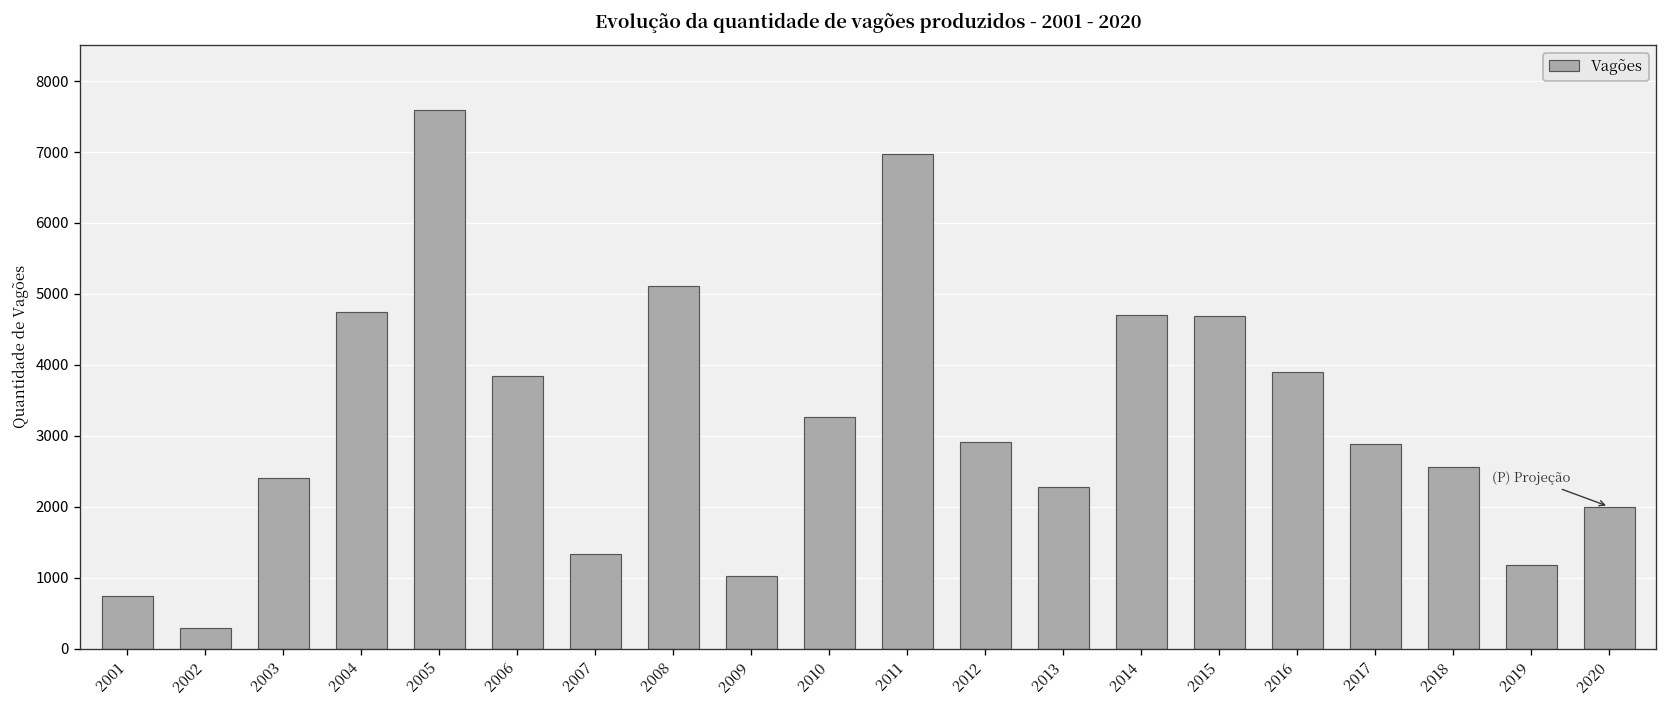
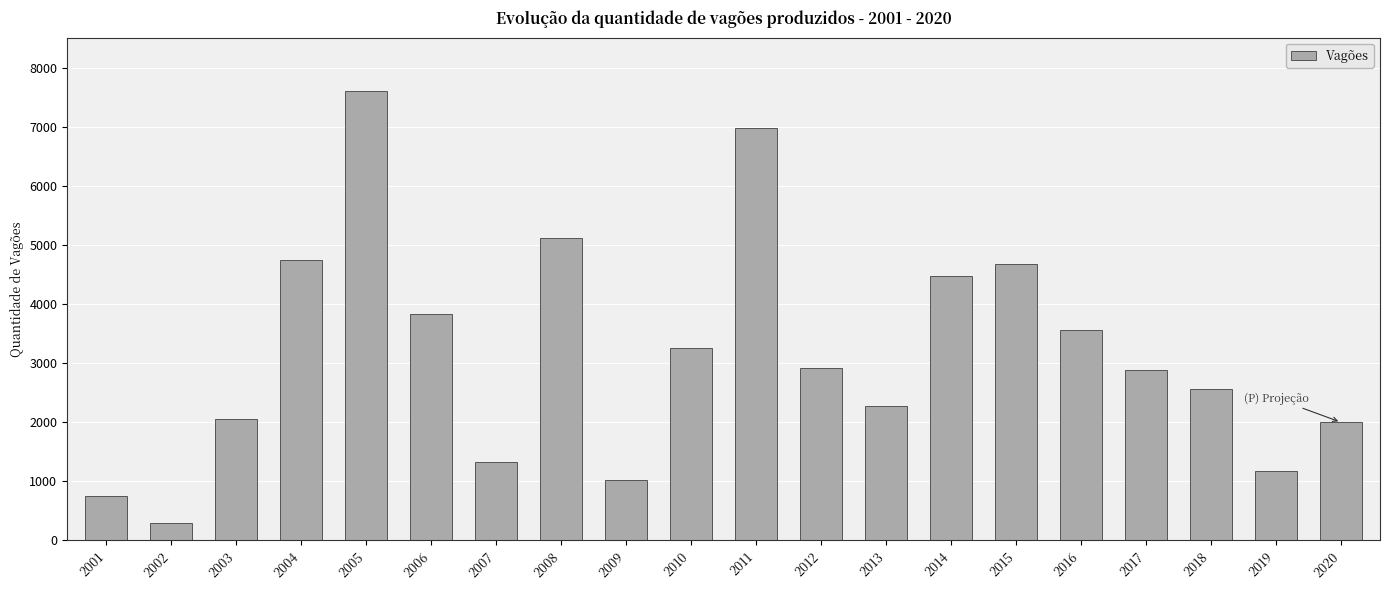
  {
    "2001": 700,
    "2002": 300,
-   "2003": 2400,
+   "2003": 2100,
    "2004": 4700,
    "2005": 7600,
    "2006": 3800,
    "2007": 1300,
    "2008": 5100,
    "2009": 1000,
    "2010": 3300,
    "2011": 7000,
    "2012": 2900,
    "2013": 2300,
-   "2014": 4700,
+   "2014": 4500,
    "2015": 4700,
-   "2016": 3900,
+   "2016": 3600,
    "2017": 2900,
    "2018": 2600,
    "2019": 1200,
    "2020": 2000
  }
